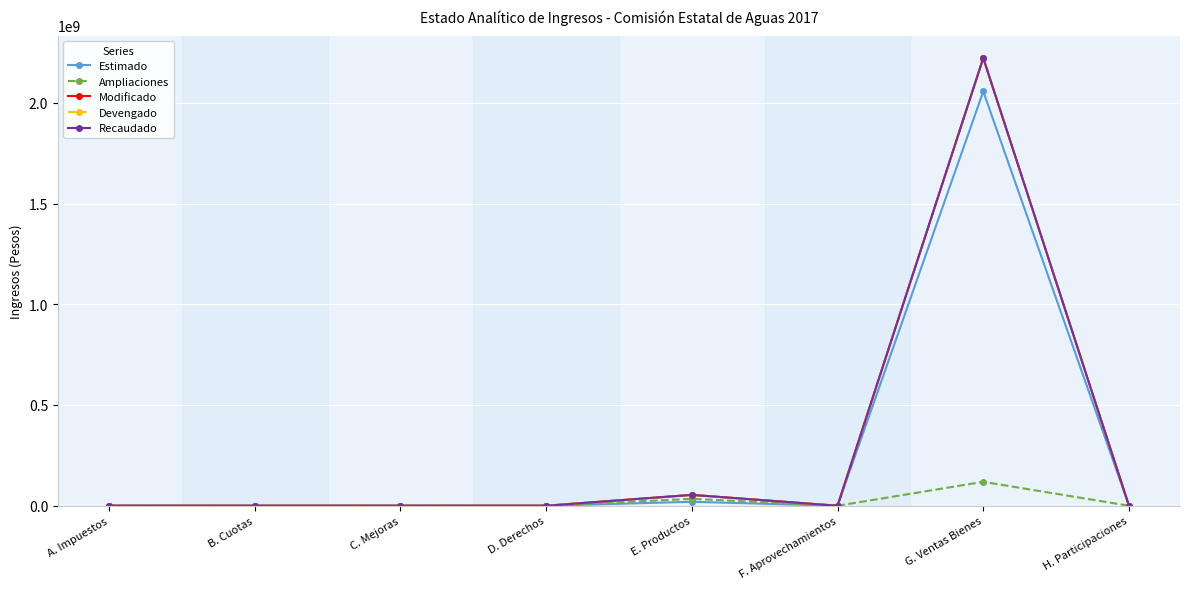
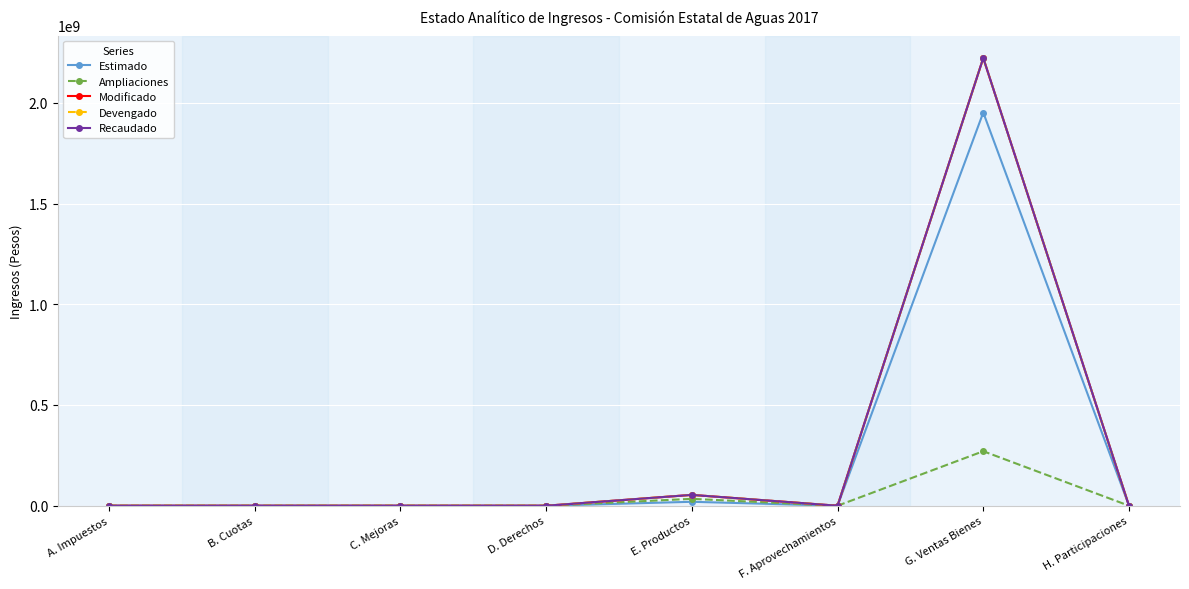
  {
    "Estimado": {
      "E. Productos": 20000000,
-     "G. Ventas Bienes": 2060000000
+     "G. Ventas Bienes": 1950000000
    },
    "Ampliaciones": {
      "E. Productos": 30000000,
-     "G. Ventas Bienes": 120000000
+     "G. Ventas Bienes": 270000000
    },
    "Recaudado": {
      "E. Productos": 50000000,
      "G. Ventas Bienes": 2220000000
    }
  }
